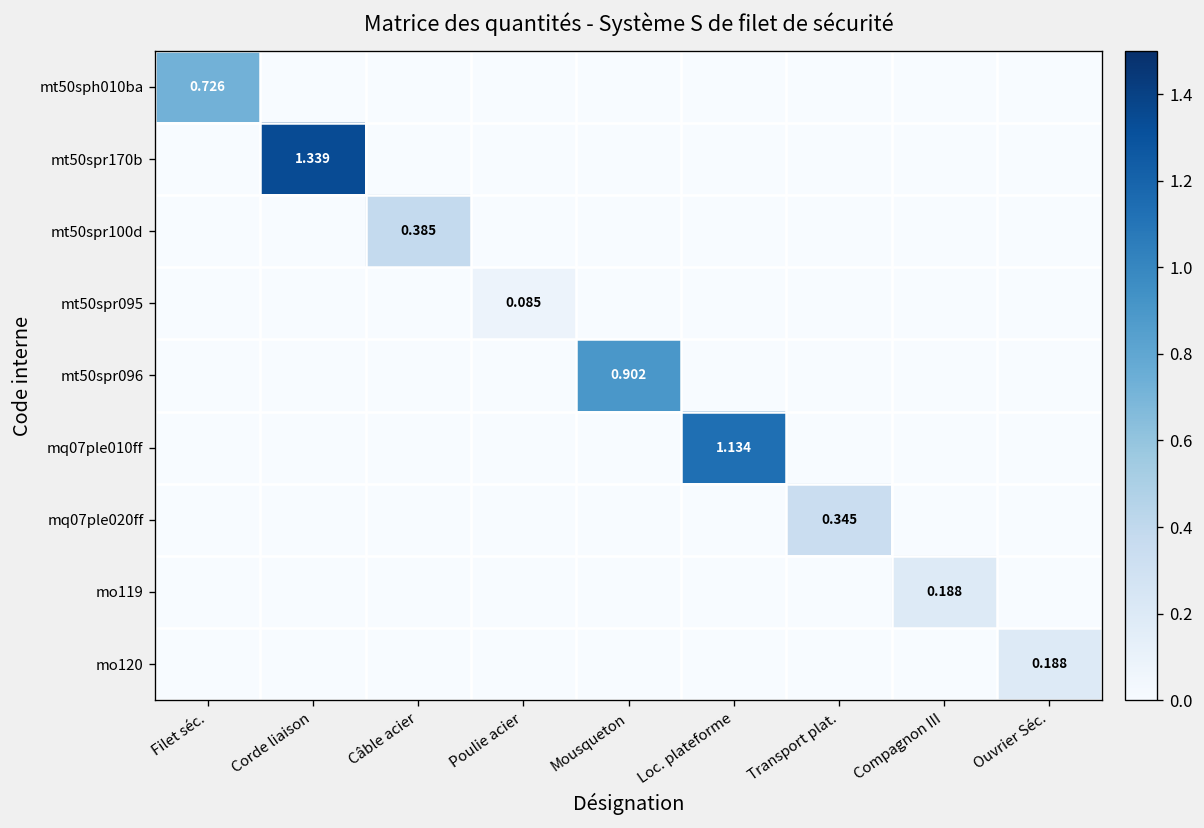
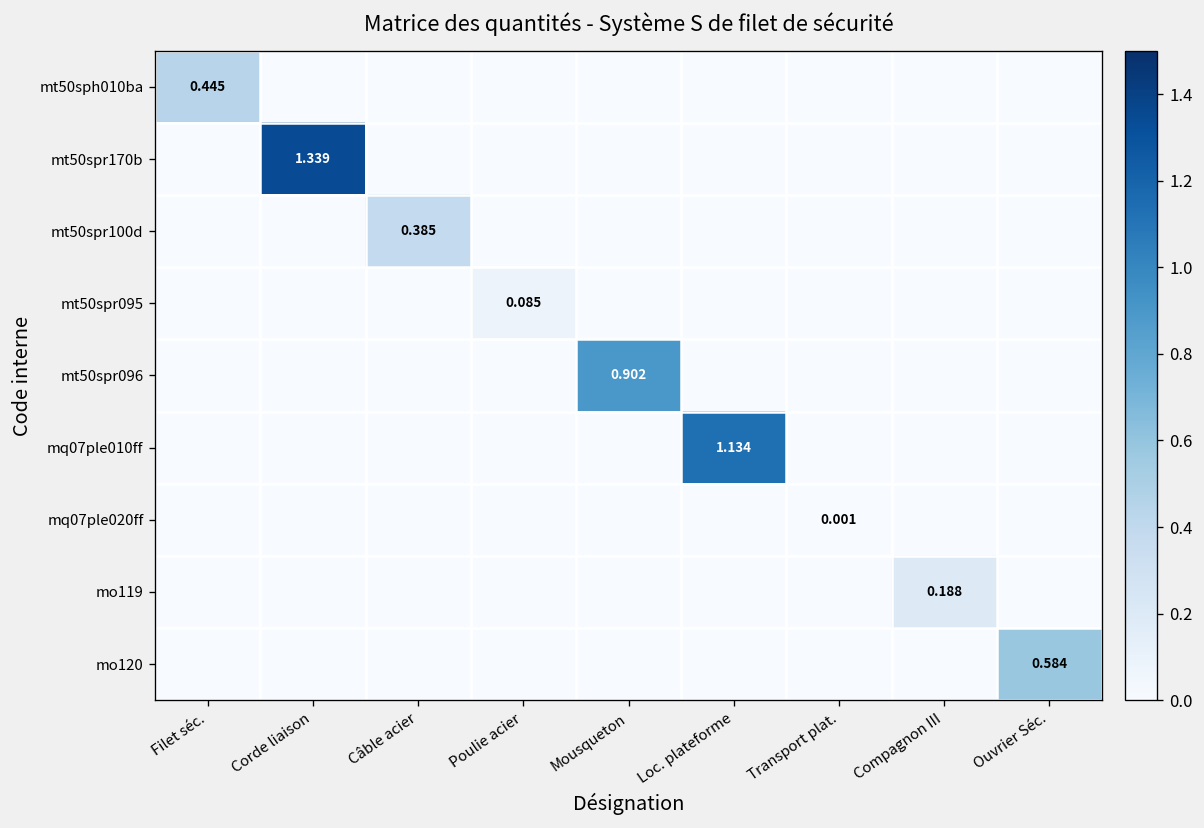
  {
    "mt50sph010ba": {
-     "Filet séc.": 0.726
+     "Filet séc.": 0.445
    },
    "mt50spr170b": {
      "Corde liaison": 1.339
    },
    "mt50spr100d": {
      "Câble acier": 0.385
    },
    "mt50spr095": {
      "Poulie acier": 0.085
    },
    "mt50spr096": {
      "Mousqueton": 0.902
    },
    "mq07ple010ff": {
      "Loc. plateforme": 1.134
    },
    "mq07ple020ff": {
-     "Transport plat.": 0.345
+     "Transport plat.": 0.001
    },
    "mo119": {
      "Compagnon III": 0.188
    },
    "mo120": {
-     "Ouvrier Séc.": 0.188
+     "Ouvrier Séc.": 0.584
    }
  }
